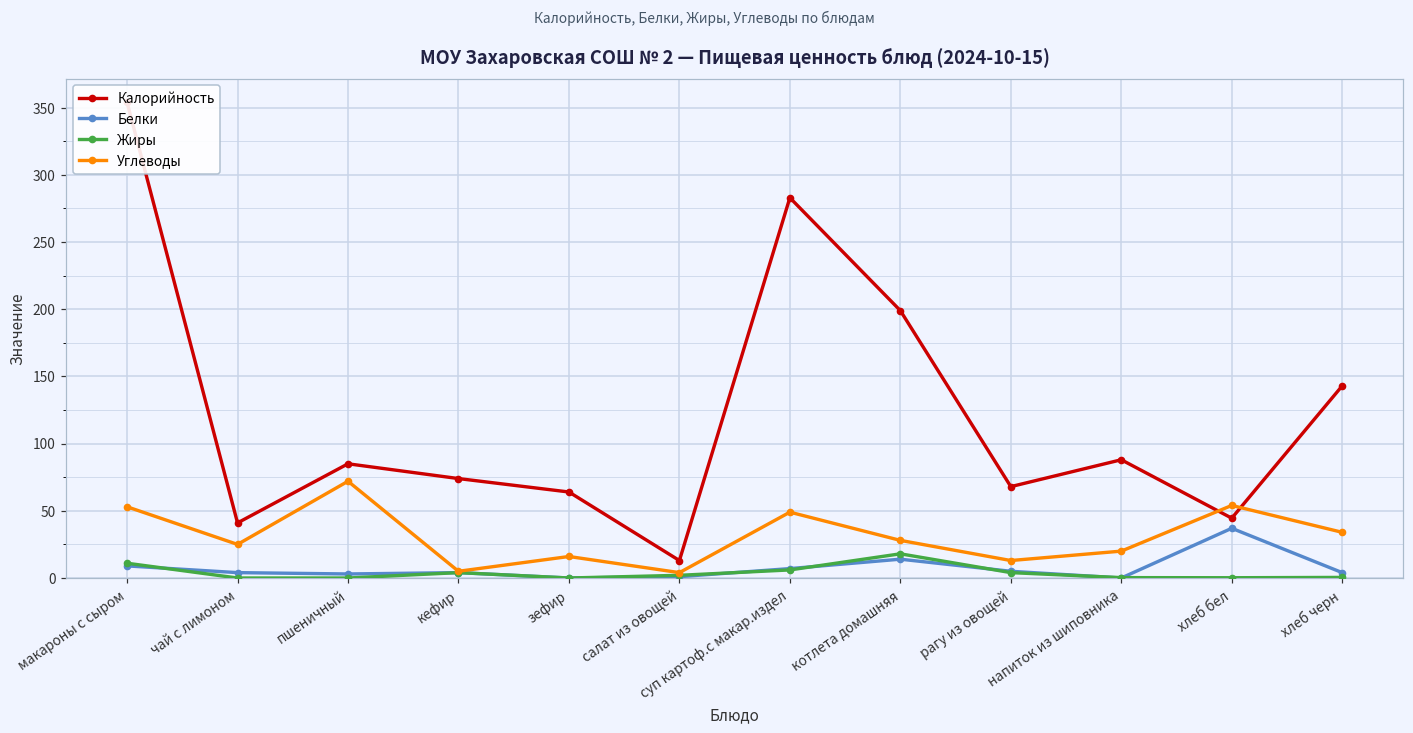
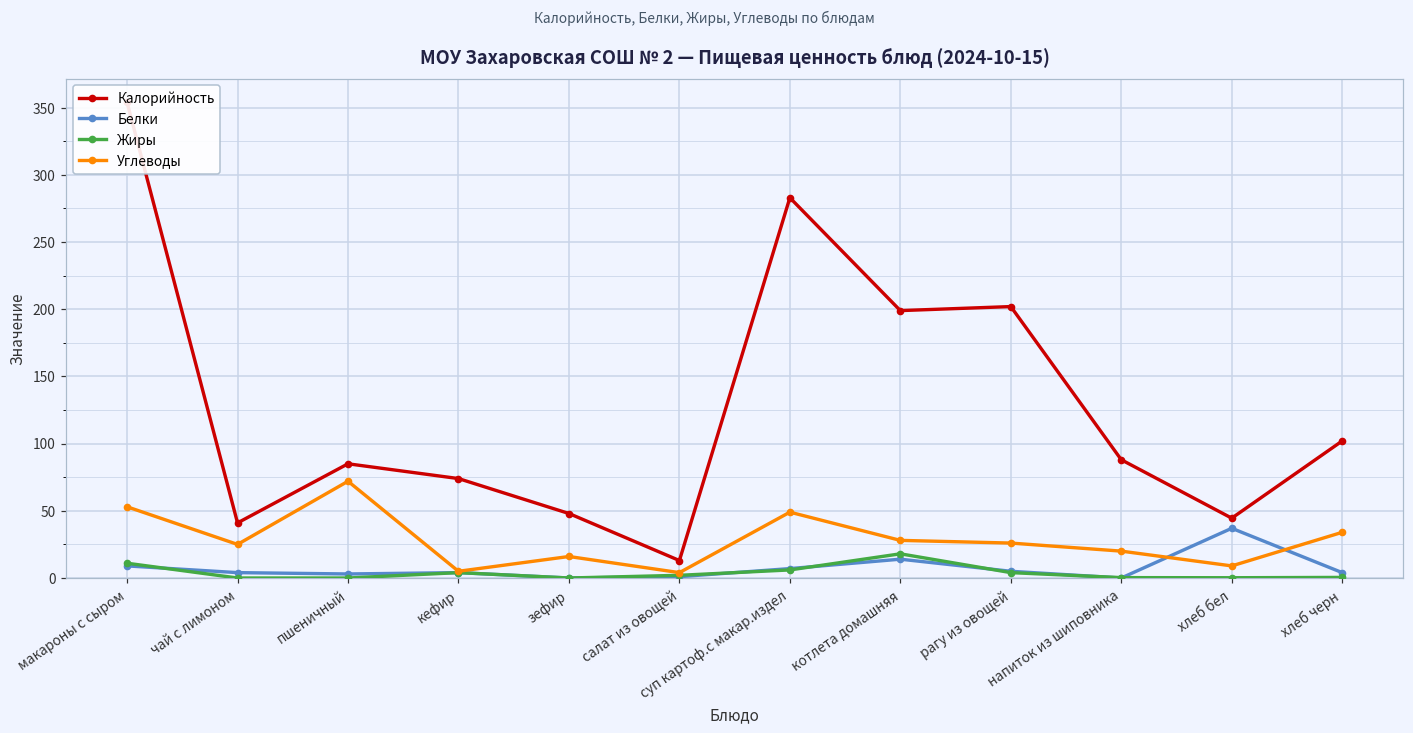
  {
    "Калорийность": {
      "чай с лимоном": 41,
      "пшеничный": 85,
      "кефир": 74,
-     "зефир": 64,
+     "зефир": 48,
      "салат из овощей": 13,
      "суп картоф.с макар.издел": 283,
      "котлета домашняя": 199,
-     "рагу из овощей": 68,
+     "рагу из овощей": 202,
      "напиток из шиповника": 88,
      "хлеб бел": 45,
-     "хлеб черн": 143
+     "хлеб черн": 102
    },
    "Белки": {
      "чай с лимоном": 4,
      "пшеничный": 3,
      "котлета домашняя": 14,
      "хлеб бел": 37,
      "хлеб черн": 4
    },
    "Жиры": {
      "чай с лимоном": 0,
      "пшеничный": 0,
      "котлета домашняя": 18,
      "хлеб бел": 0,
      "хлеб черн": 0
    },
    "Углеводы": {
      "макароны с сыром": 53,
      "чай с лимоном": 25,
      "пшеничный": 72,
      "зефир": 16,
      "суп картоф.с макар.издел": 49,
      "котлета домашняя": 28,
-     "рагу из овощей": 13,
+     "рагу из овощей": 26,
      "напиток из шиповника": 20,
-     "хлеб бел": 54,
+     "хлеб бел": 9,
      "хлеб черн": 34
    }
  }
